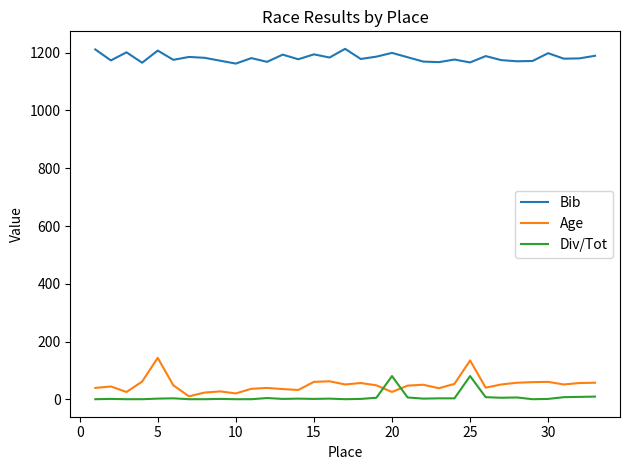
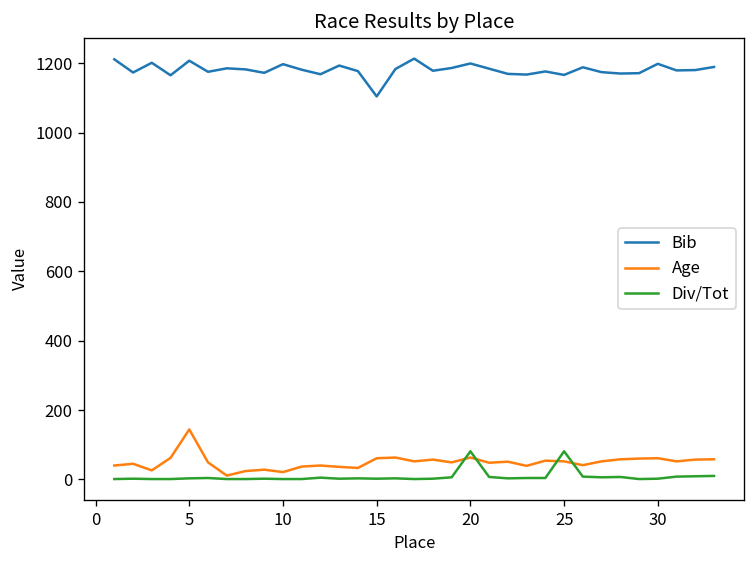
  {
    "Bib": {
      "5": 1210,
-     "10": 1160,
-     "15": 1190,
+     "10": 1200,
+     "15": 1100,
      "20": 1200,
      "25": 1170,
      "30": 1200
    },
    "Age": {
      "5": 140,
      "10": 20,
      "15": 60,
-     "20": 30,
-     "25": 140,
+     "20": 60,
+     "25": 50,
      "30": 60
    },
    "Div/Tot": {
      "5": 0,
      "10": 0,
      "15": 0,
      "20": 80,
      "25": 80,
      "30": 0
    }
  }
